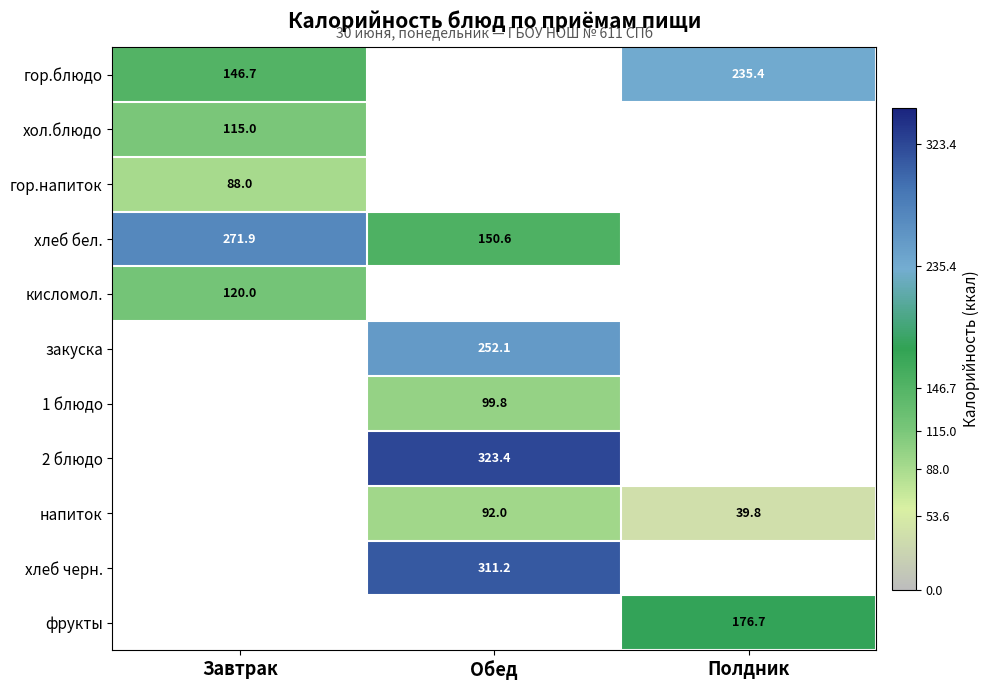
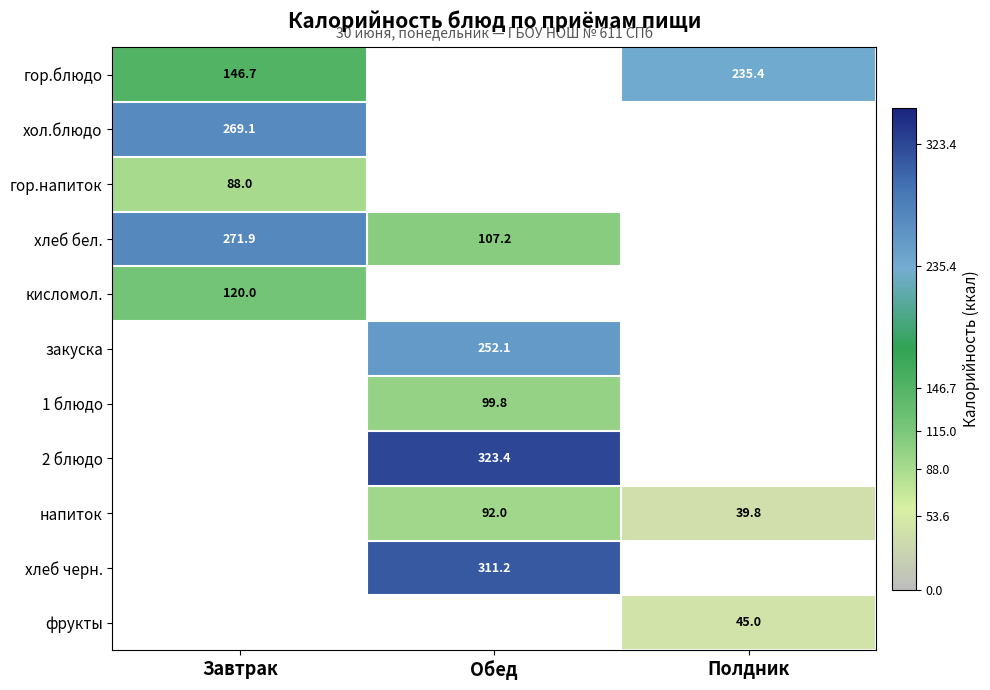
  {
    "гор.блюдо": {
      "Завтрак": 146.7,
      "Полдник": 235.4
    },
    "хол.блюдо": {
-     "Завтрак": 115.0
+     "Завтрак": 269.1
    },
    "гор.напиток": {
      "Завтрак": 88.0
    },
    "хлеб бел.": {
      "Завтрак": 271.9,
-     "Обед": 150.6
+     "Обед": 107.2
    },
    "кисломол.": {
      "Завтрак": 120.0
    },
    "закуска": {
      "Обед": 252.1
    },
    "1 блюдо": {
      "Обед": 99.8
    },
    "2 блюдо": {
      "Обед": 323.4
    },
    "напиток": {
      "Обед": 92.0,
      "Полдник": 39.8
    },
    "хлеб черн.": {
      "Обед": 311.2
    },
    "фрукты": {
-     "Полдник": 176.7
+     "Полдник": 45.0
    }
  }
